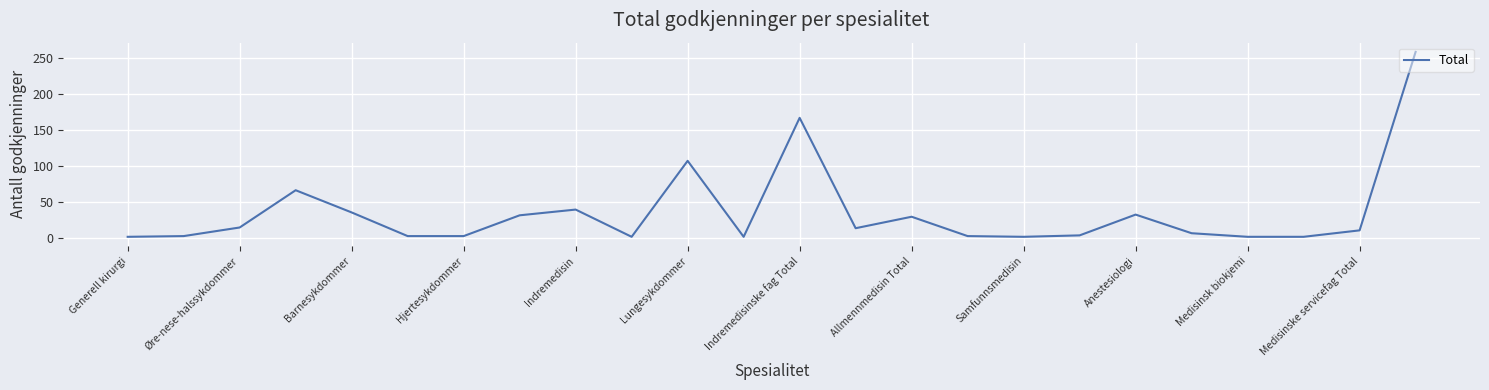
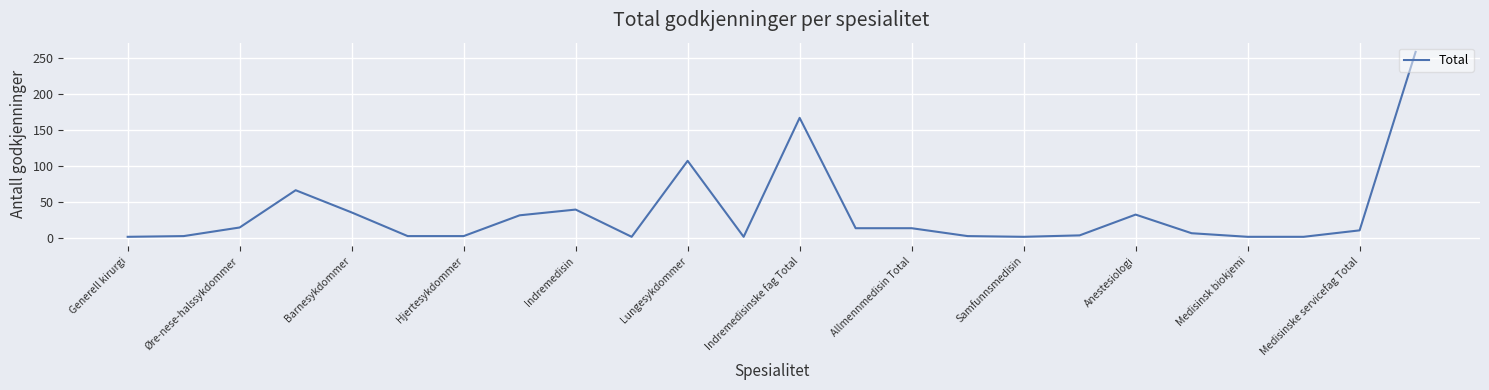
  {
    "Generell kirurgi": 0,
    "Øre-nese-halssykdommer": 10,
    "Barnesykdommer": 40,
    "Hjertesykdommer": 0,
    "Indremedisin": 40,
    "Lungesykdommer": 110,
    "Indremedisinske fag Total": 170,
-   "Allmennmedisin Total": 30,
+   "Allmennmedisin Total": 10,
    "Samfunnsmedisin": 0,
    "Anestesiologi": 30,
    "Medisinsk biokjemi": 0,
    "Medisinske servicefag Total": 10
  }
